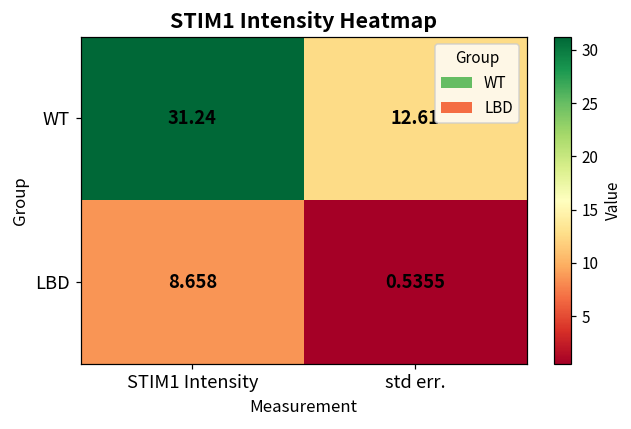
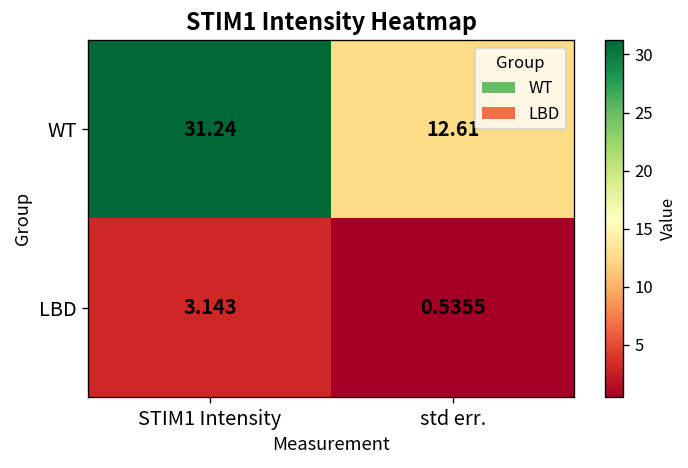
  {
    "WT": {
      "STIM1 Intensity": 31.24
    },
    "LBD": {
-     "STIM1 Intensity": 8.658,
+     "STIM1 Intensity": 3.143,
      "std err.": 0.5355
    }
  }
